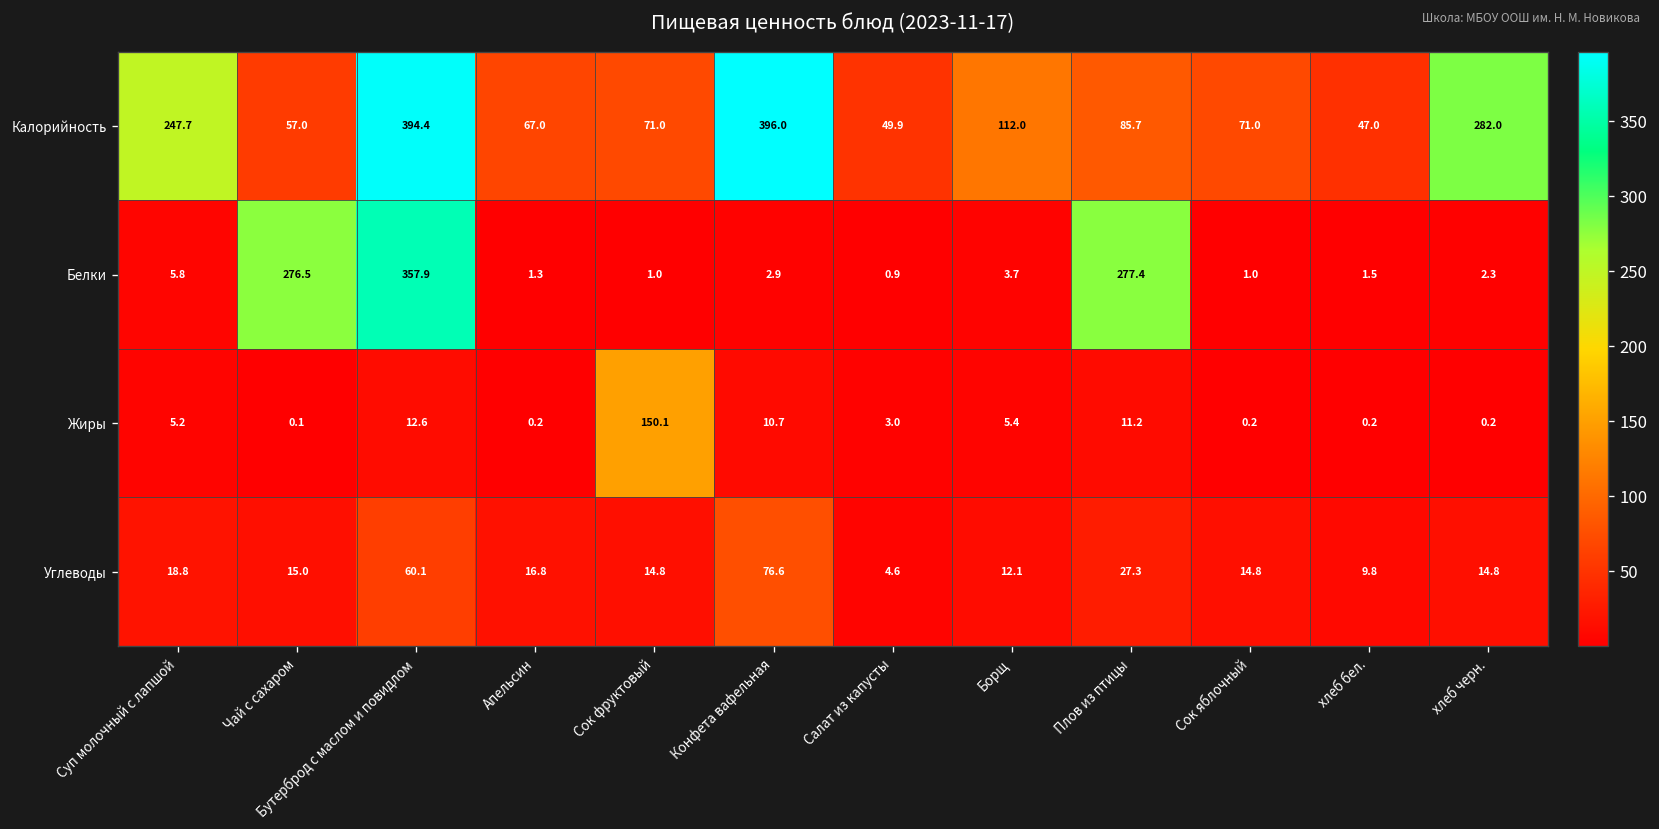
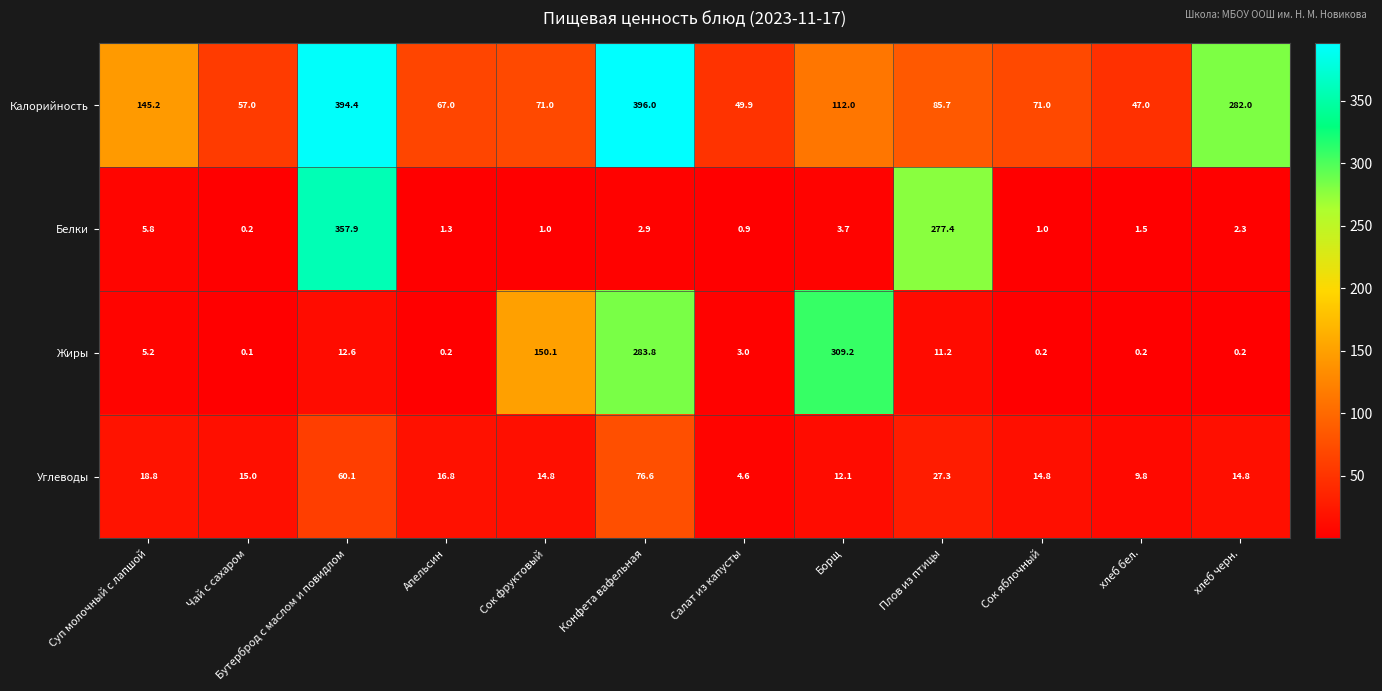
  {
    "Калорийность": {
-     "Суп молочный с лапшой": 247.7,
+     "Суп молочный с лапшой": 145.2,
      "Чай с сахаром": 57.0,
      "Бутерброд с маслом и повидлом": 394.4,
      "Апельсин": 67.0,
      "Сок фруктовый": 71.0,
      "Конфета вафельная": 396.0,
      "Салат из капусты": 49.9,
      "Борщ": 112.0,
      "Плов из птицы": 85.7,
      "Сок яблочный": 71.0,
      "хлеб бел.": 47.0,
      "хлеб черн.": 282.0
    },
    "Белки": {
      "Суп молочный с лапшой": 5.8,
-     "Чай с сахаром": 276.5,
+     "Чай с сахаром": 0.2,
      "Бутерброд с маслом и повидлом": 357.9,
      "Апельсин": 1.3,
      "Сок фруктовый": 1.0,
      "Конфета вафельная": 2.9,
      "Салат из капусты": 0.9,
      "Борщ": 3.7,
      "Плов из птицы": 277.4,
      "Сок яблочный": 1.0,
      "хлеб бел.": 1.5,
      "хлеб черн.": 2.3
    },
    "Жиры": {
      "Суп молочный с лапшой": 5.2,
      "Чай с сахаром": 0.1,
      "Бутерброд с маслом и повидлом": 12.6,
      "Апельсин": 0.2,
      "Сок фруктовый": 150.1,
-     "Конфета вафельная": 10.7,
+     "Конфета вафельная": 283.8,
      "Салат из капусты": 3.0,
-     "Борщ": 5.4,
+     "Борщ": 309.2,
      "Плов из птицы": 11.2,
      "Сок яблочный": 0.2,
      "хлеб бел.": 0.2,
      "хлеб черн.": 0.2
    },
    "Углеводы": {
      "Суп молочный с лапшой": 18.8,
      "Чай с сахаром": 15.0,
      "Бутерброд с маслом и повидлом": 60.1,
      "Апельсин": 16.8,
      "Сок фруктовый": 14.8,
      "Конфета вафельная": 76.6,
      "Салат из капусты": 4.6,
      "Борщ": 12.1,
      "Плов из птицы": 27.3,
      "Сок яблочный": 14.8,
      "хлеб бел.": 9.8,
      "хлеб черн.": 14.8
    }
  }
